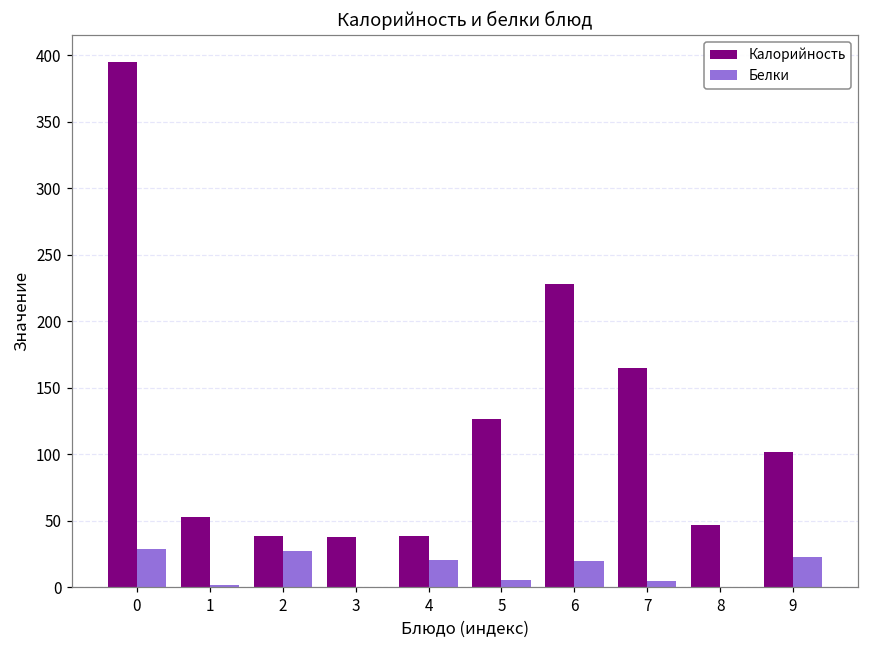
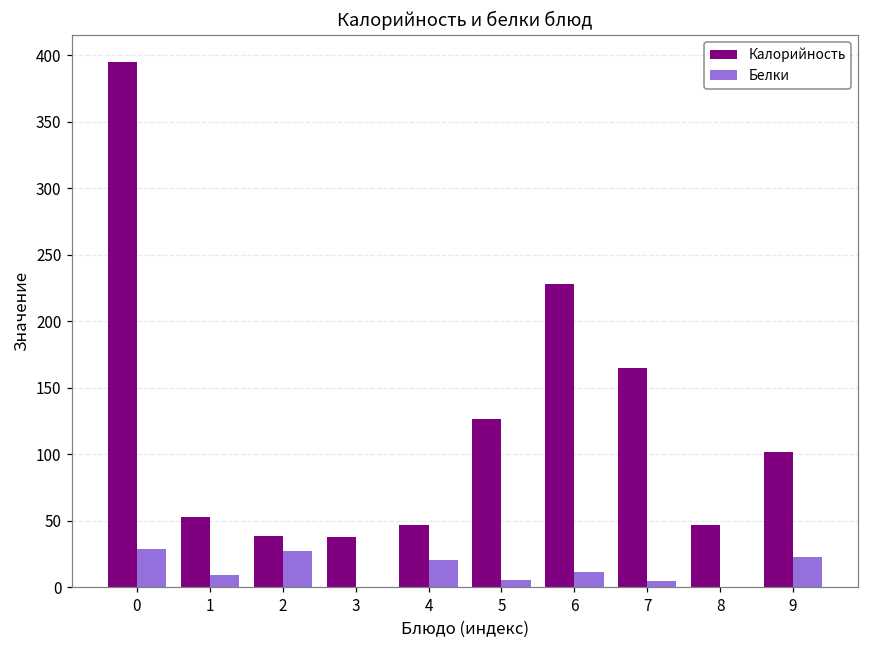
  {
    "Калорийность": {
      "0": 395,
      "1": 52,
      "2": 39,
      "3": 38,
-     "4": 39,
+     "4": 47,
      "5": 126,
      "6": 228,
      "7": 165,
      "8": 47,
      "9": 102
    },
    "Белки": {
      "0": 28,
-     "1": 2,
+     "1": 9,
      "2": 27,
      "4": 21,
      "5": 5,
-     "6": 20,
+     "6": 12,
      "7": 4,
      "8": 0,
      "9": 23
    }
  }
